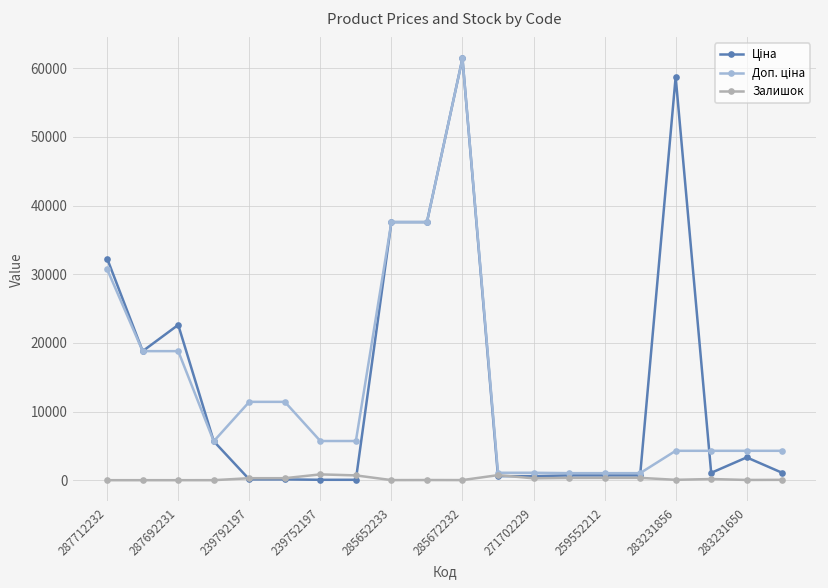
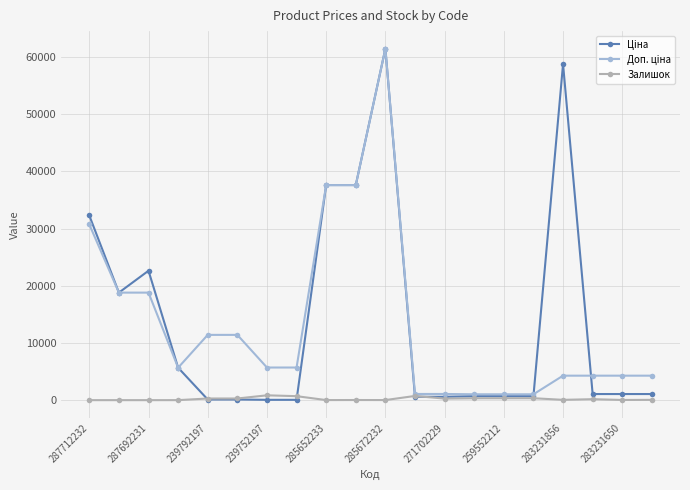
  {
    "Ціна": {
      "287712232": 32000,
      "287692231": 23000,
      "239752197": 0,
      "283231856": 59000,
-     "283231650": 3000
+     "283231650": 1000
    }
  }
